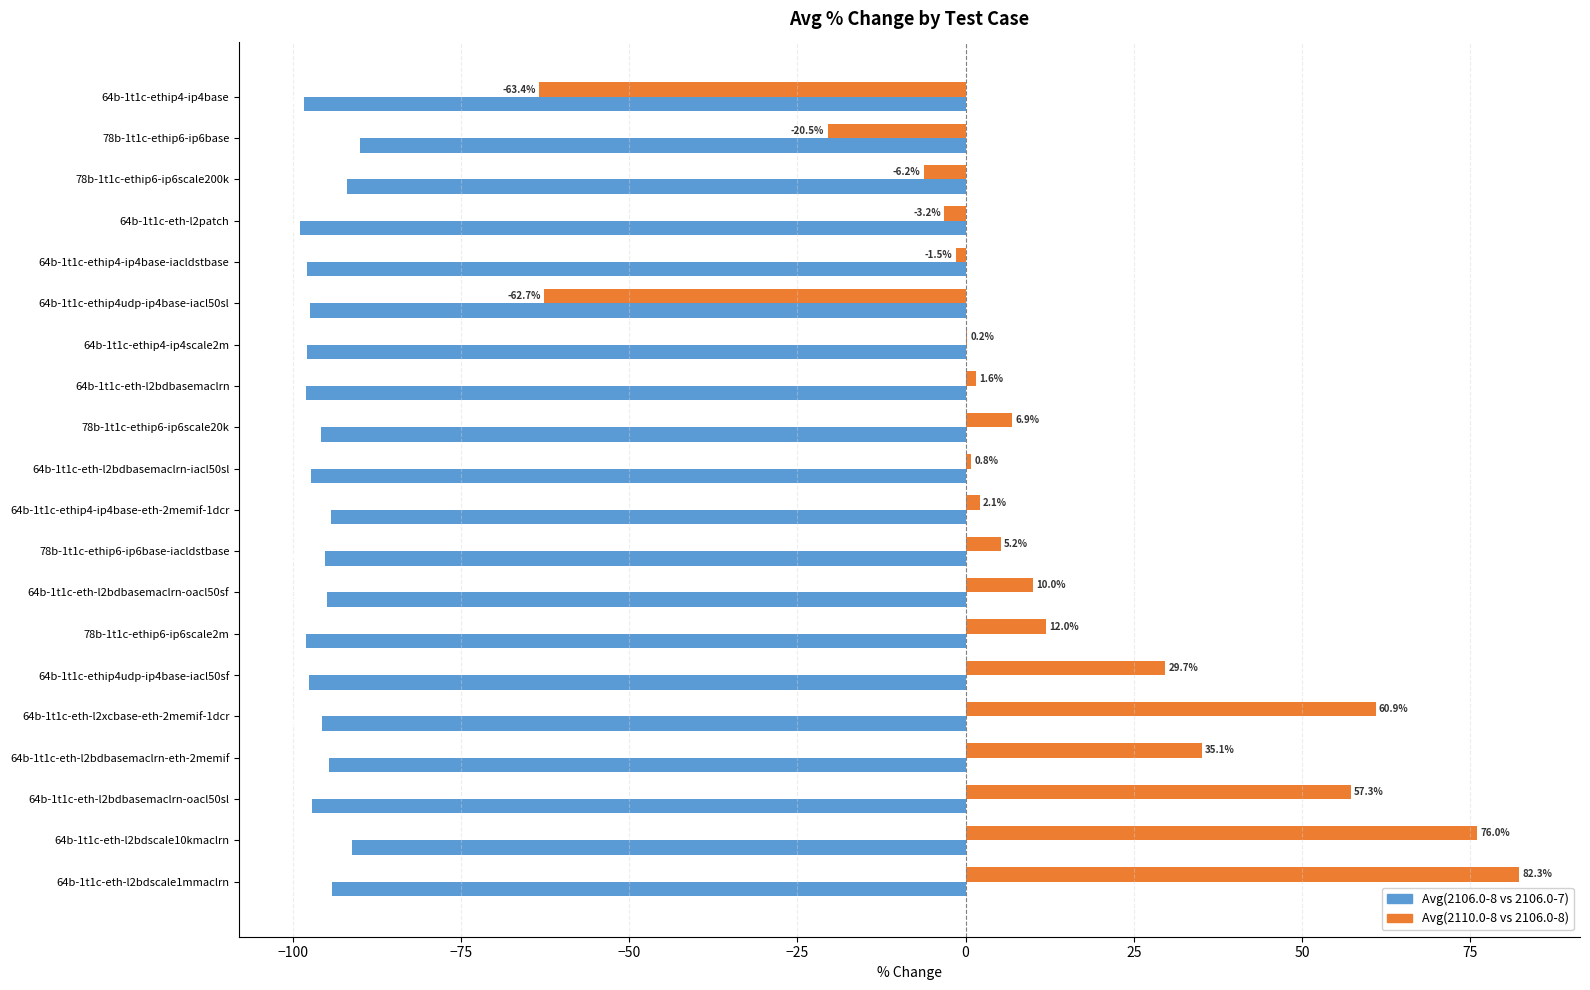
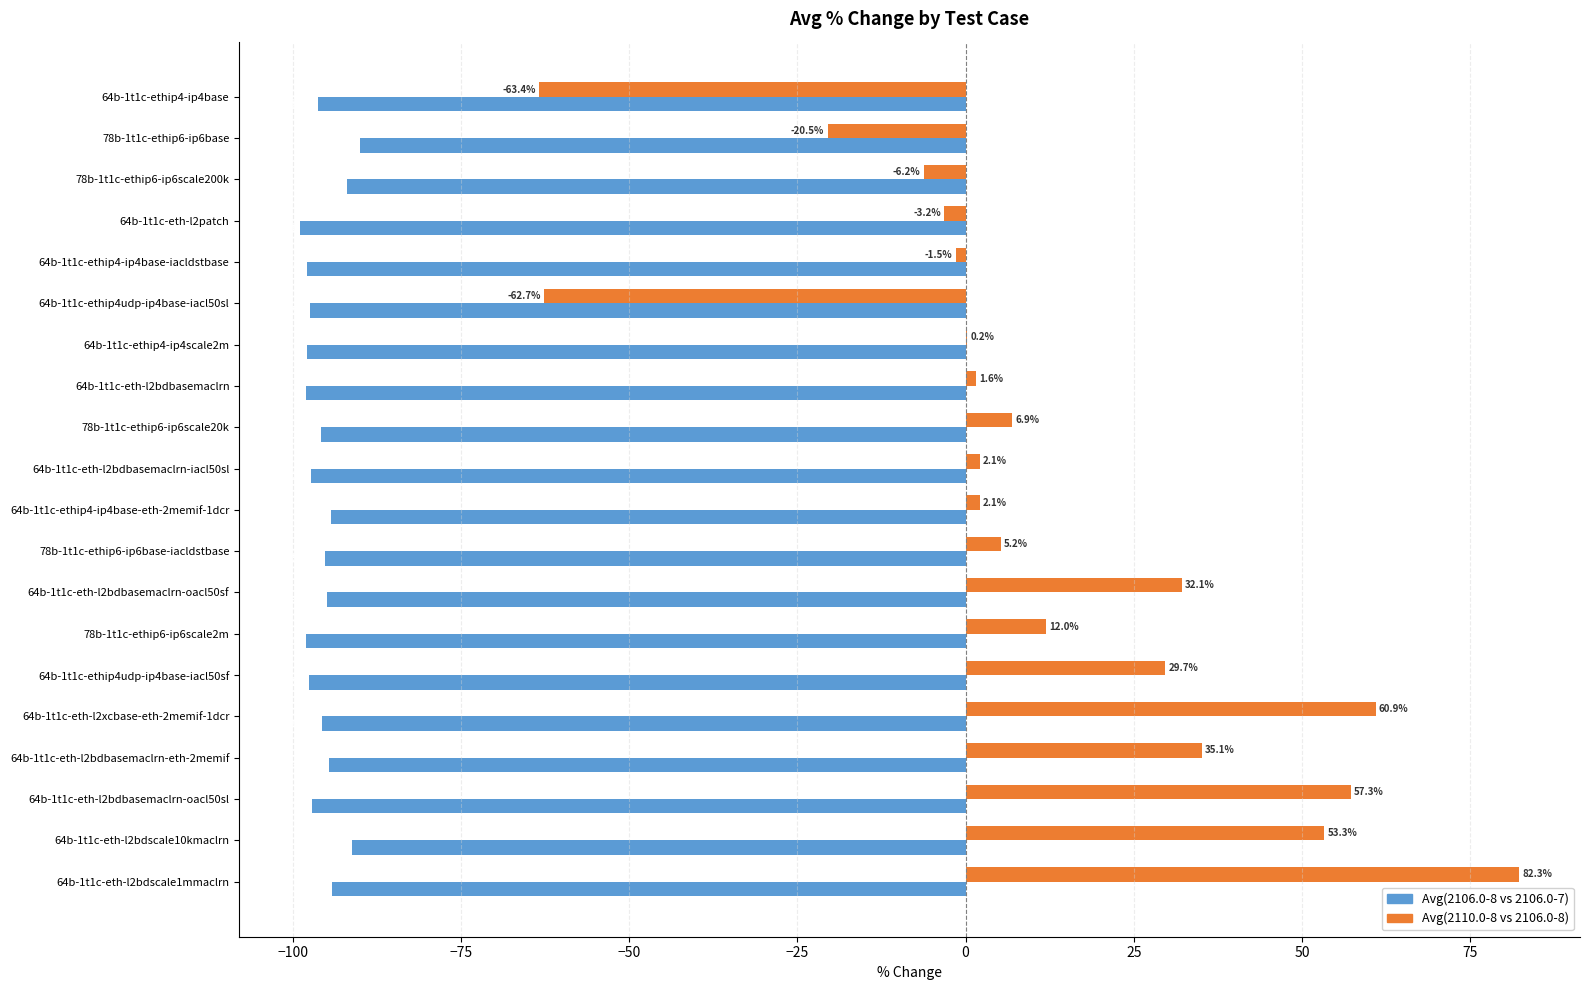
  {
    "Avg(2106.0-8 vs 2106.0-7)": {
-     "64b-1t1c-ethip4-ip4base": "-98",
+     "64b-1t1c-ethip4-ip4base": "-96",
      "78b-1t1c-ethip6-ip6base": "-90",
      "78b-1t1c-ethip6-ip6scale200k": "-92",
      "64b-1t1c-eth-l2patch": "-99",
      "64b-1t1c-ethip4-ip4base-iacldstbase": "-98",
      "64b-1t1c-ethip4udp-ip4base-iacl50sl": "-97",
      "64b-1t1c-ethip4-ip4scale2m": "-98",
      "64b-1t1c-eth-l2bdbasemaclrn": "-98",
      "78b-1t1c-ethip6-ip6scale20k": "-96",
      "64b-1t1c-eth-l2bdbasemaclrn-iacl50sl": "-97",
      "64b-1t1c-ethip4-ip4base-eth-2memif-1dcr": "-94",
      "78b-1t1c-ethip6-ip6base-iacldstbase": "-95",
      "64b-1t1c-eth-l2bdbasemaclrn-oacl50sf": "-95",
      "78b-1t1c-ethip6-ip6scale2m": "-98",
      "64b-1t1c-ethip4udp-ip4base-iacl50sf": "-98",
      "64b-1t1c-eth-l2xcbase-eth-2memif-1dcr": "-96",
      "64b-1t1c-eth-l2bdbasemaclrn-eth-2memif": "-95",
      "64b-1t1c-eth-l2bdbasemaclrn-oacl50sl": "-97",
      "64b-1t1c-eth-l2bdscale10kmaclrn": "-91",
      "64b-1t1c-eth-l2bdscale1mmaclrn": "-94"
    },
    "Avg(2110.0-8 vs 2106.0-8)": {
      "64b-1t1c-ethip4-ip4base": "-63.4%",
      "78b-1t1c-ethip6-ip6base": "-20.5%",
      "78b-1t1c-ethip6-ip6scale200k": "-6.2%",
      "64b-1t1c-eth-l2patch": "-3.2%",
      "64b-1t1c-ethip4-ip4base-iacldstbase": "-1.5%",
      "64b-1t1c-ethip4udp-ip4base-iacl50sl": "-62.7%",
      "64b-1t1c-ethip4-ip4scale2m": "0.2%",
      "64b-1t1c-eth-l2bdbasemaclrn": "1.6%",
      "78b-1t1c-ethip6-ip6scale20k": "6.9%",
-     "64b-1t1c-eth-l2bdbasemaclrn-iacl50sl": "0.8%",
+     "64b-1t1c-eth-l2bdbasemaclrn-iacl50sl": "2.1%",
      "64b-1t1c-ethip4-ip4base-eth-2memif-1dcr": "2.1%",
      "78b-1t1c-ethip6-ip6base-iacldstbase": "5.2%",
-     "64b-1t1c-eth-l2bdbasemaclrn-oacl50sf": "10.0%",
+     "64b-1t1c-eth-l2bdbasemaclrn-oacl50sf": "32.1%",
      "78b-1t1c-ethip6-ip6scale2m": "12.0%",
      "64b-1t1c-ethip4udp-ip4base-iacl50sf": "29.7%",
      "64b-1t1c-eth-l2xcbase-eth-2memif-1dcr": "60.9%",
      "64b-1t1c-eth-l2bdbasemaclrn-eth-2memif": "35.1%",
      "64b-1t1c-eth-l2bdbasemaclrn-oacl50sl": "57.3%",
-     "64b-1t1c-eth-l2bdscale10kmaclrn": "76.0%",
+     "64b-1t1c-eth-l2bdscale10kmaclrn": "53.3%",
      "64b-1t1c-eth-l2bdscale1mmaclrn": "82.3%"
    }
  }
